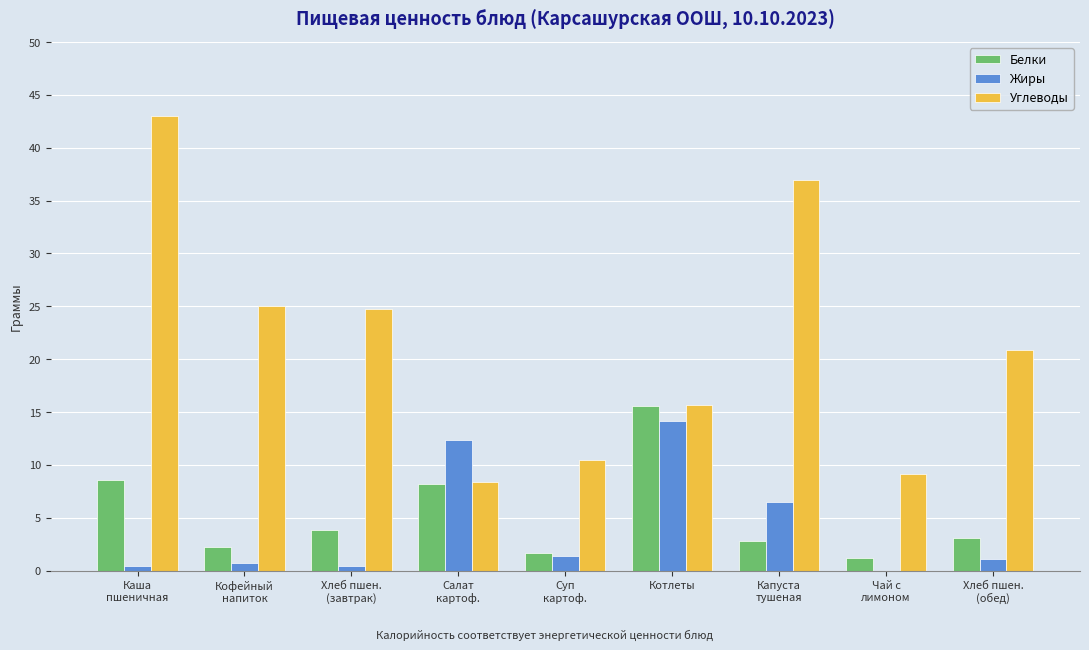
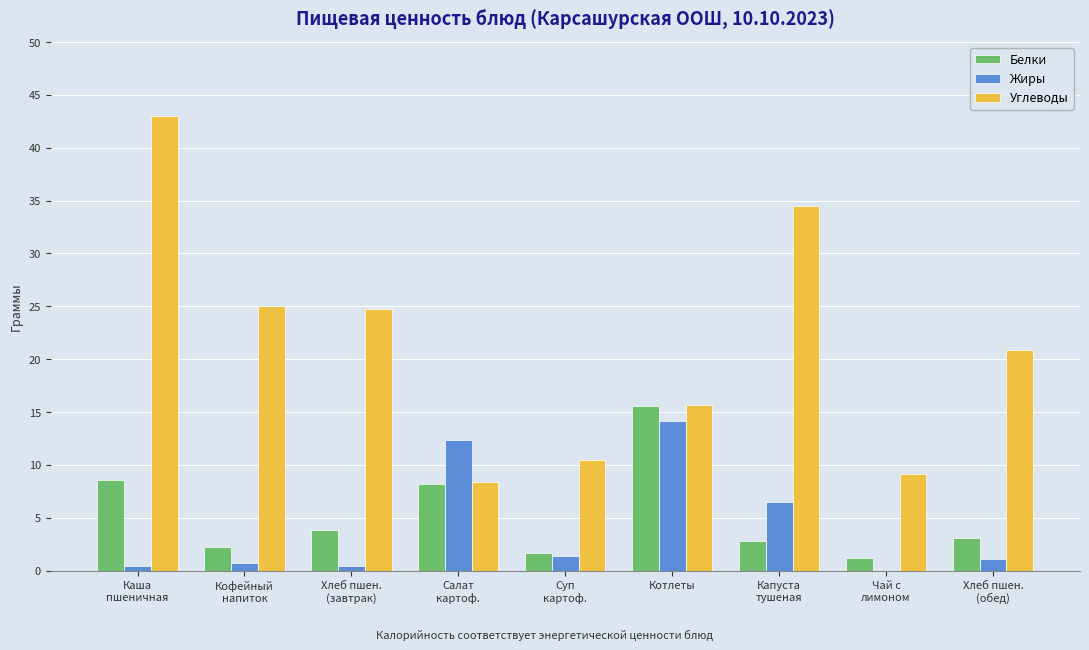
  {
    "Белки": {
      "Каша пшеничная": 8.6,
      "Кофейный напиток": 2.2,
      "Хлеб пшен. (завтрак)": 3.9,
      "Салат картоф.": 8.2,
      "Суп картоф.": 1.7,
      "Котлеты": 15.6,
      "Капуста тушеная": 2.8,
      "Чай с лимоном": 1.2,
      "Хлеб пшен. (обед)": 3.1
    },
    "Жиры": {
      "Каша пшеничная": 0.4,
      "Кофейный напиток": 0.7,
      "Хлеб пшен. (завтрак)": 0.4,
      "Салат картоф.": 12.3,
      "Суп картоф.": 1.4,
      "Котлеты": 14.1,
      "Капуста тушеная": 6.5,
      "Чай с лимоном": 0.0,
      "Хлеб пшен. (обед)": 1.1
    },
    "Углеводы": {
      "Каша пшеничная": 43.0,
      "Кофейный напиток": 25.0,
      "Хлеб пшен. (завтрак)": 24.8,
      "Салат картоф.": 8.4,
      "Суп картоф.": 10.5,
      "Котлеты": 15.7,
-     "Капуста тушеная": 36.9,
+     "Капуста тушеная": 34.5,
      "Чай с лимоном": 9.1,
      "Хлеб пшен. (обед)": 20.9
    }
  }
